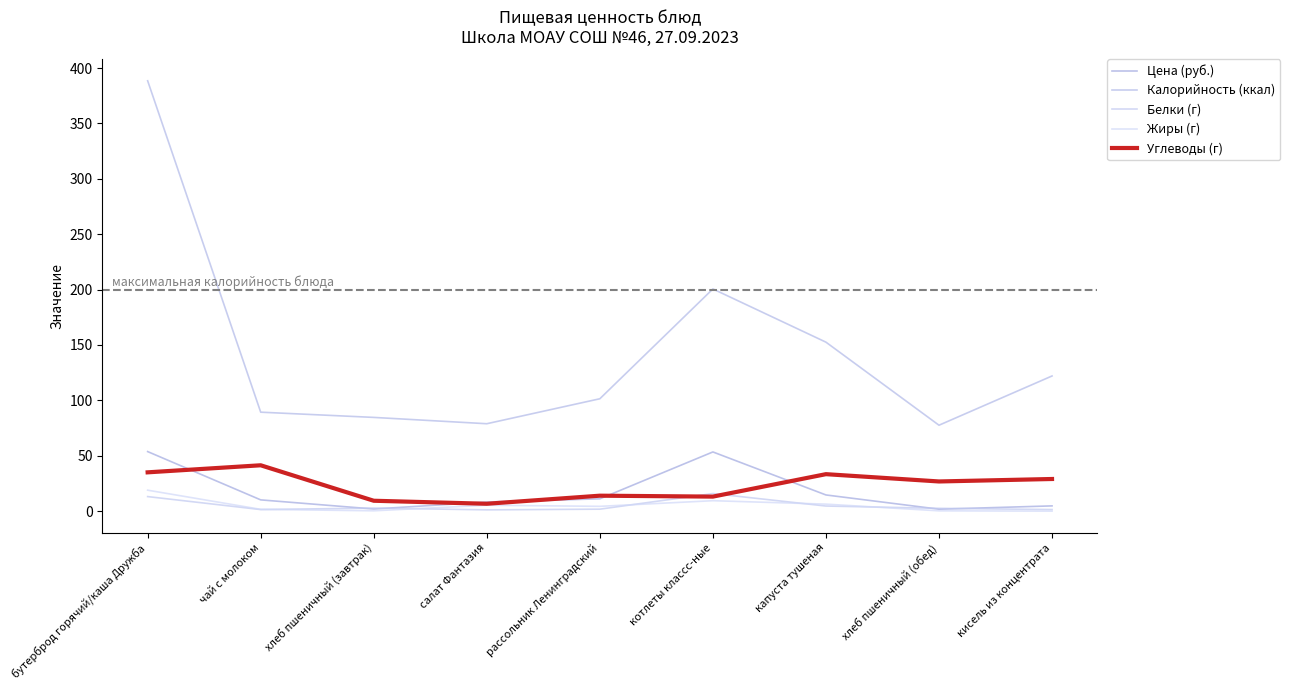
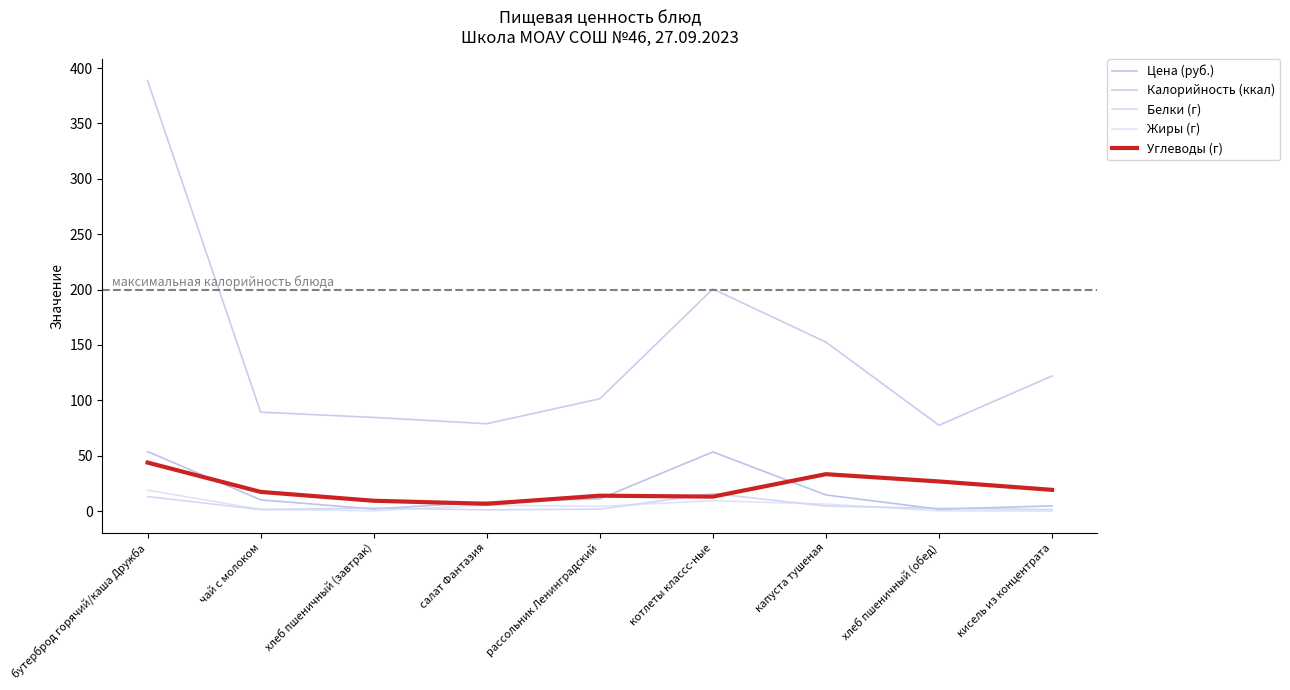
  {
    "Углеводы (г)": {
-     "бутерброд горячий/каша Дружба": 35,
-     "чай с молоком": 41,
+     "бутерброд горячий/каша Дружба": 44,
+     "чай с молоком": 17,
      "хлеб пшеничный (завтрак)": 9,
      "рассольник Ленинградский": 14,
      "котлеты классс-ные": 13,
      "капуста тушеная": 33,
      "хлеб пшеничный (обед)": 27,
-     "кисель из концентрата": 29
+     "кисель из концентрата": 19
    }
  }
